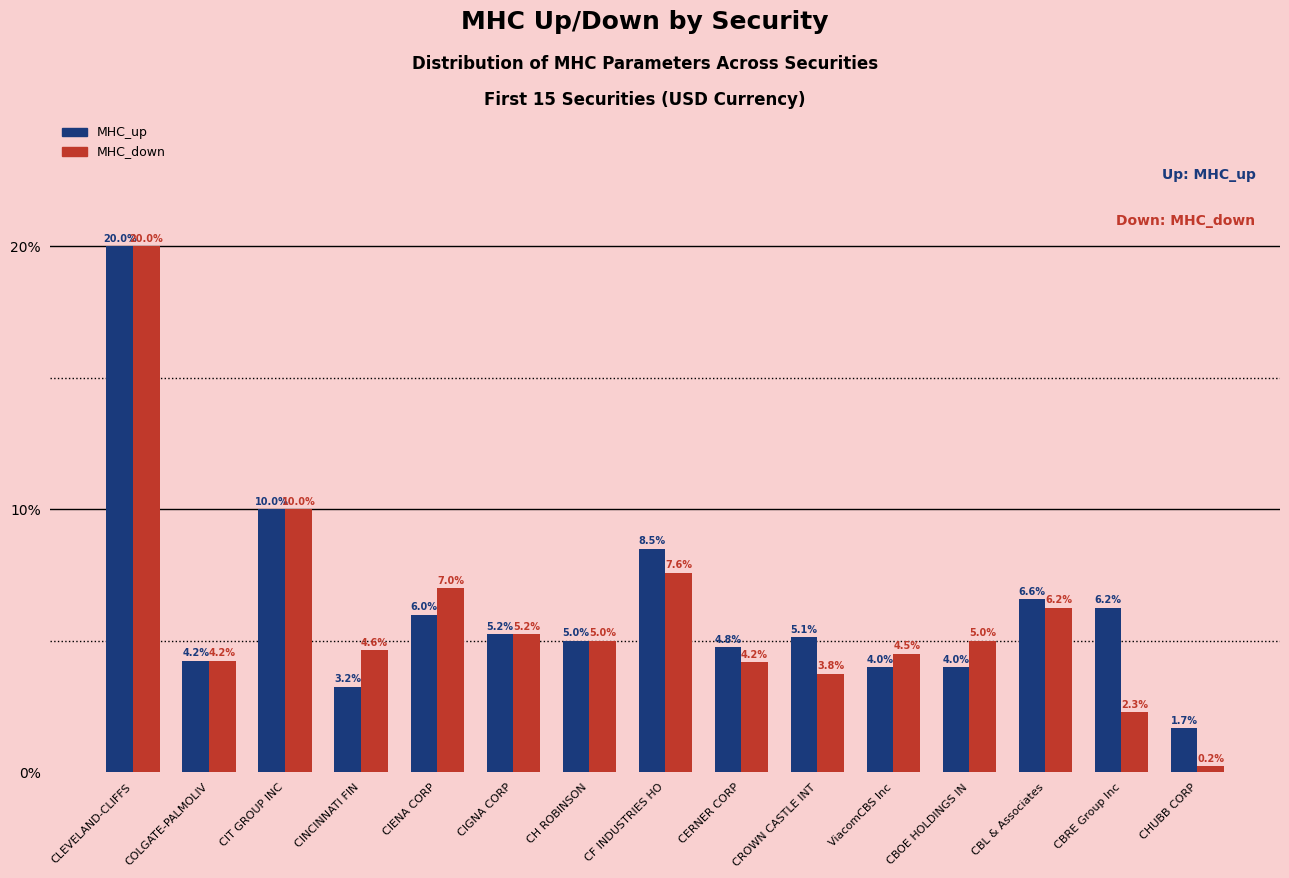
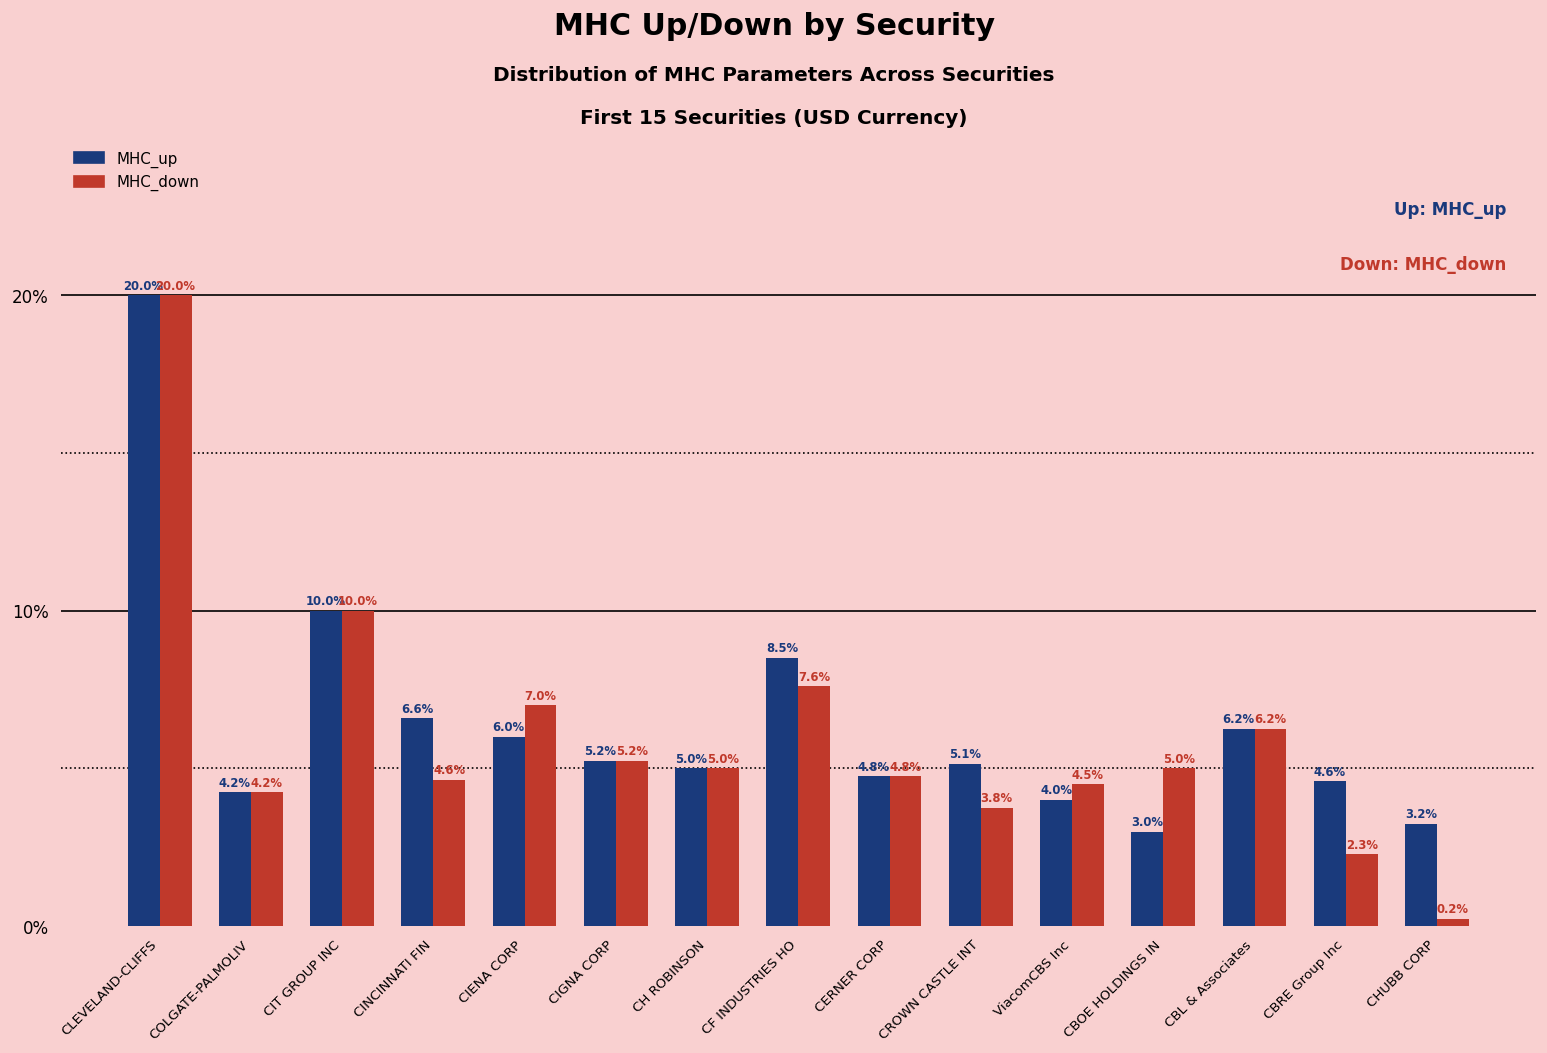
  {
    "MHC_up": {
      "COLGATE-PALMOLIV": "4.2%",
-     "CINCINNATI FIN": "3.2%",
+     "CINCINNATI FIN": "6.6%",
      "CIENA CORP": "6.0%",
      "CIGNA CORP": "5.2%",
      "CH ROBINSON": "5.0%",
      "CF INDUSTRIES HO": "8.5%",
      "CERNER CORP": "4.8%",
      "CROWN CASTLE INT": "5.1%",
      "ViacomCBS Inc": "4.0%",
-     "CBOE HOLDINGS IN": "4.0%",
-     "CBL & Associates": "6.6%",
-     "CBRE Group Inc": "6.2%",
-     "CHUBB CORP": "1.7%"
+     "CBOE HOLDINGS IN": "3.0%",
+     "CBL & Associates": "6.2%",
+     "CBRE Group Inc": "4.6%",
+     "CHUBB CORP": "3.2%"
    },
    "MHC_down": {
      "COLGATE-PALMOLIV": "4.2%",
      "CINCINNATI FIN": "4.6%",
      "CIENA CORP": "7.0%",
      "CIGNA CORP": "5.2%",
      "CH ROBINSON": "5.0%",
      "CF INDUSTRIES HO": "7.6%",
-     "CERNER CORP": "4.2%",
+     "CERNER CORP": "4.8%",
      "CROWN CASTLE INT": "3.8%",
      "ViacomCBS Inc": "4.5%",
      "CBOE HOLDINGS IN": "5.0%",
      "CBL & Associates": "6.2%",
      "CBRE Group Inc": "2.3%",
      "CHUBB CORP": "0.2%"
    }
  }
